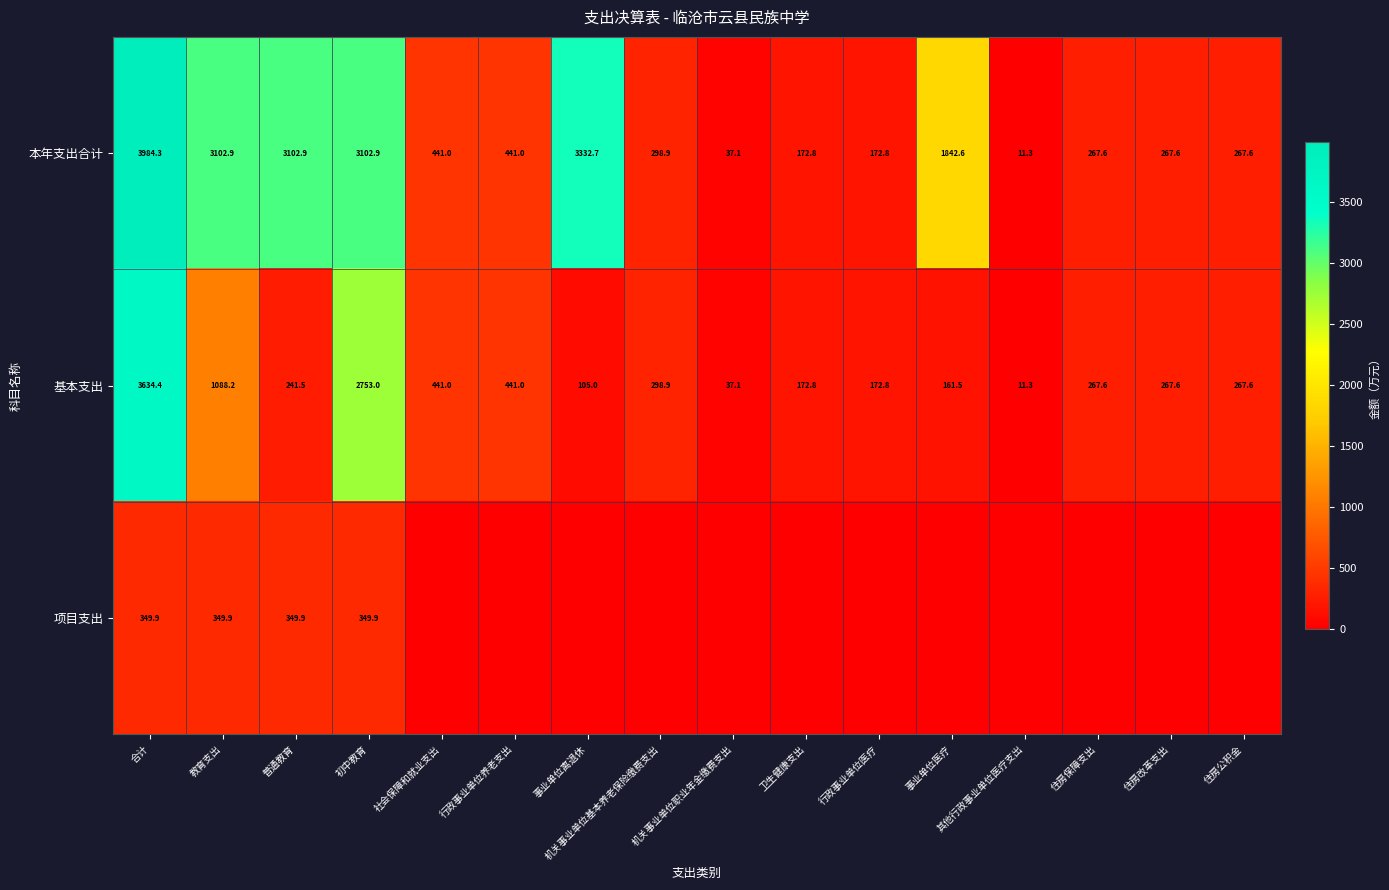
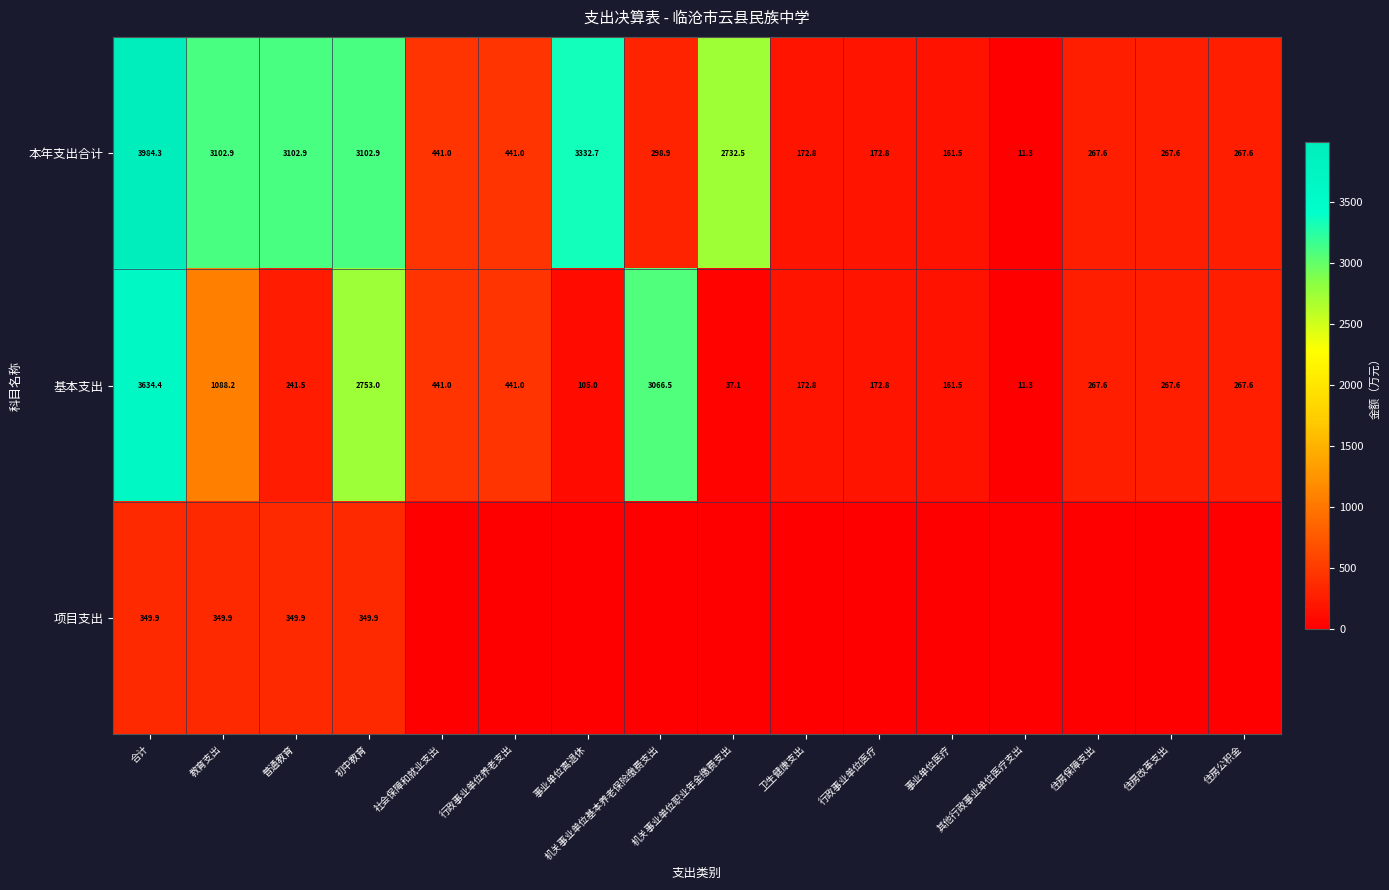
  {
    "本年支出合计": {
      "合计": 3984.3,
      "教育支出": 3102.9,
      "普通教育": 3102.9,
      "初中教育": 3102.9,
      "社会保障和就业支出": 441.0,
      "行政事业单位养老支出": 441.0,
      "事业单位离退休": 3332.7,
      "机关事业单位基本养老保险缴费支出": 298.9,
-     "机关事业单位职业年金缴费支出": 37.1,
+     "机关事业单位职业年金缴费支出": 2732.5,
      "卫生健康支出": 172.8,
      "行政事业单位医疗": 172.8,
-     "事业单位医疗": 1842.6,
+     "事业单位医疗": 161.5,
      "其他行政事业单位医疗支出": 11.3,
      "住房保障支出": 267.6,
      "住房改革支出": 267.6,
      "住房公积金": 267.6
    },
    "基本支出": {
      "合计": 3634.4,
      "教育支出": 1088.2,
      "普通教育": 241.5,
      "初中教育": 2753.0,
      "社会保障和就业支出": 441.0,
      "行政事业单位养老支出": 441.0,
      "事业单位离退休": 105.0,
-     "机关事业单位基本养老保险缴费支出": 298.9,
+     "机关事业单位基本养老保险缴费支出": 3066.5,
      "机关事业单位职业年金缴费支出": 37.1,
      "卫生健康支出": 172.8,
      "行政事业单位医疗": 172.8,
      "事业单位医疗": 161.5,
      "其他行政事业单位医疗支出": 11.3,
      "住房保障支出": 267.6,
      "住房改革支出": 267.6,
      "住房公积金": 267.6
    },
    "项目支出": {
      "合计": 349.9,
      "教育支出": 349.9,
      "普通教育": 349.9,
      "初中教育": 349.9
    }
  }
